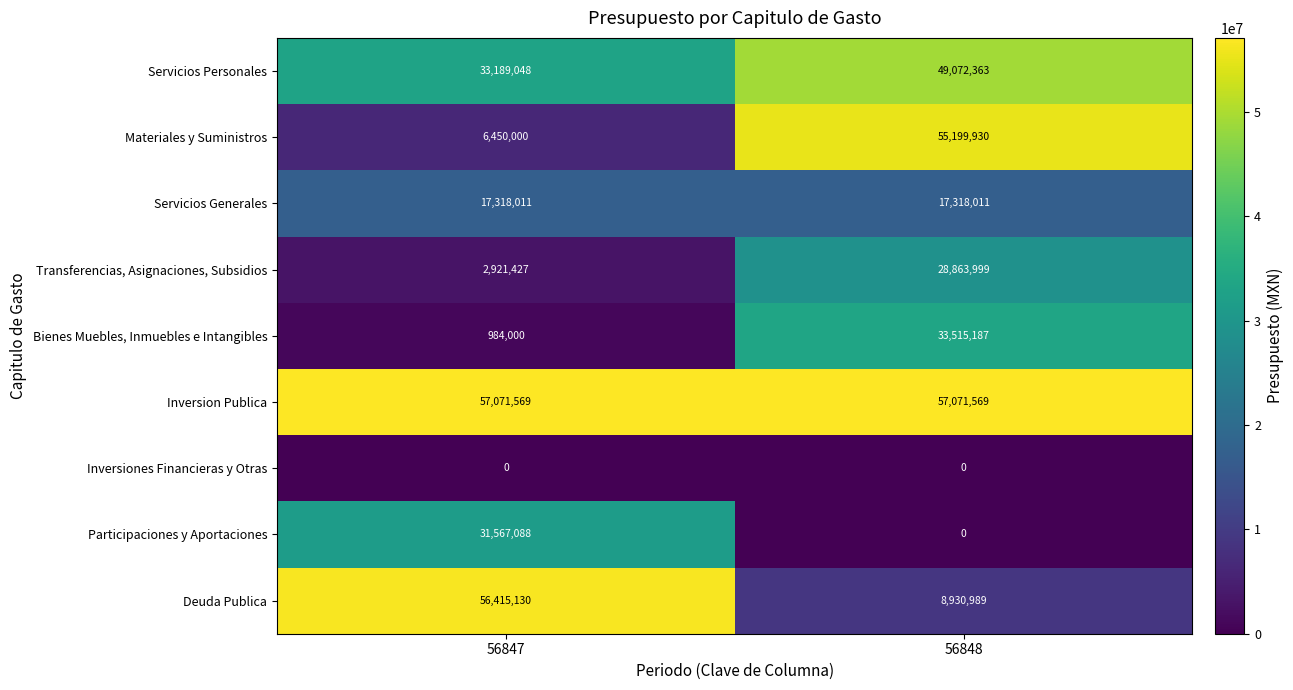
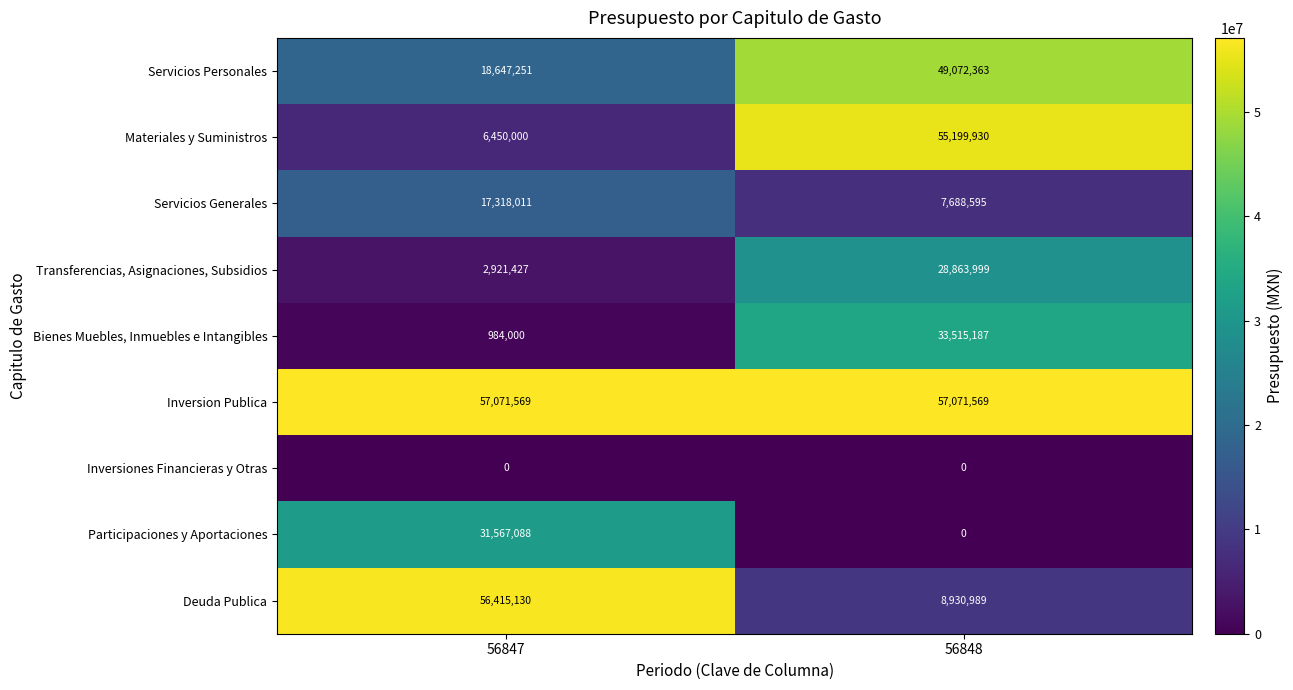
  {
    "Servicios Personales": {
-     "56847": "33,189,048",
+     "56847": "18,647,251",
      "56848": "49,072,363"
    },
    "Materiales y Suministros": {
      "56847": "6,450,000",
      "56848": "55,199,930"
    },
    "Servicios Generales": {
      "56847": "17,318,011",
-     "56848": "17,318,011"
+     "56848": "7,688,595"
    },
    "Transferencias, Asignaciones, Subsidios": {
      "56847": "2,921,427",
      "56848": "28,863,999"
    },
    "Bienes Muebles, Inmuebles e Intangibles": {
      "56847": "984,000",
      "56848": "33,515,187"
    },
    "Inversion Publica": {
      "56847": "57,071,569",
      "56848": "57,071,569"
    },
    "Inversiones Financieras y Otras": {
      "56847": "0",
      "56848": "0"
    },
    "Participaciones y Aportaciones": {
      "56847": "31,567,088",
      "56848": "0"
    },
    "Deuda Publica": {
      "56847": "56,415,130",
      "56848": "8,930,989"
    }
  }
